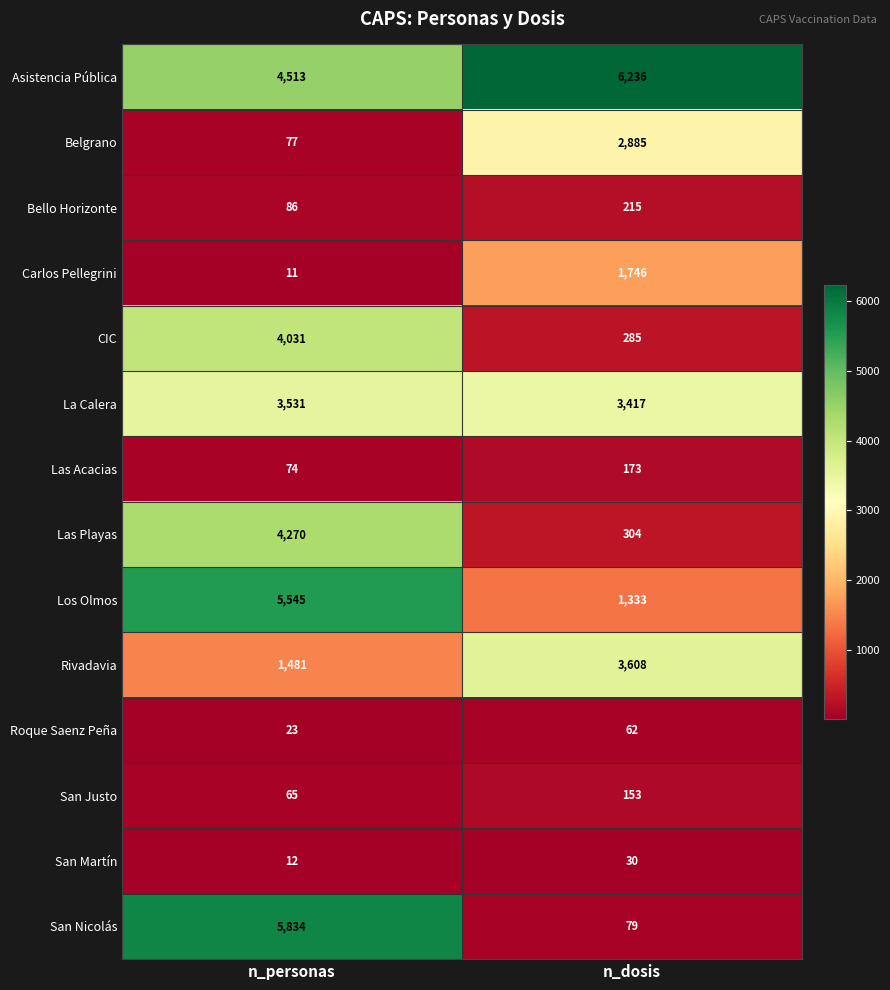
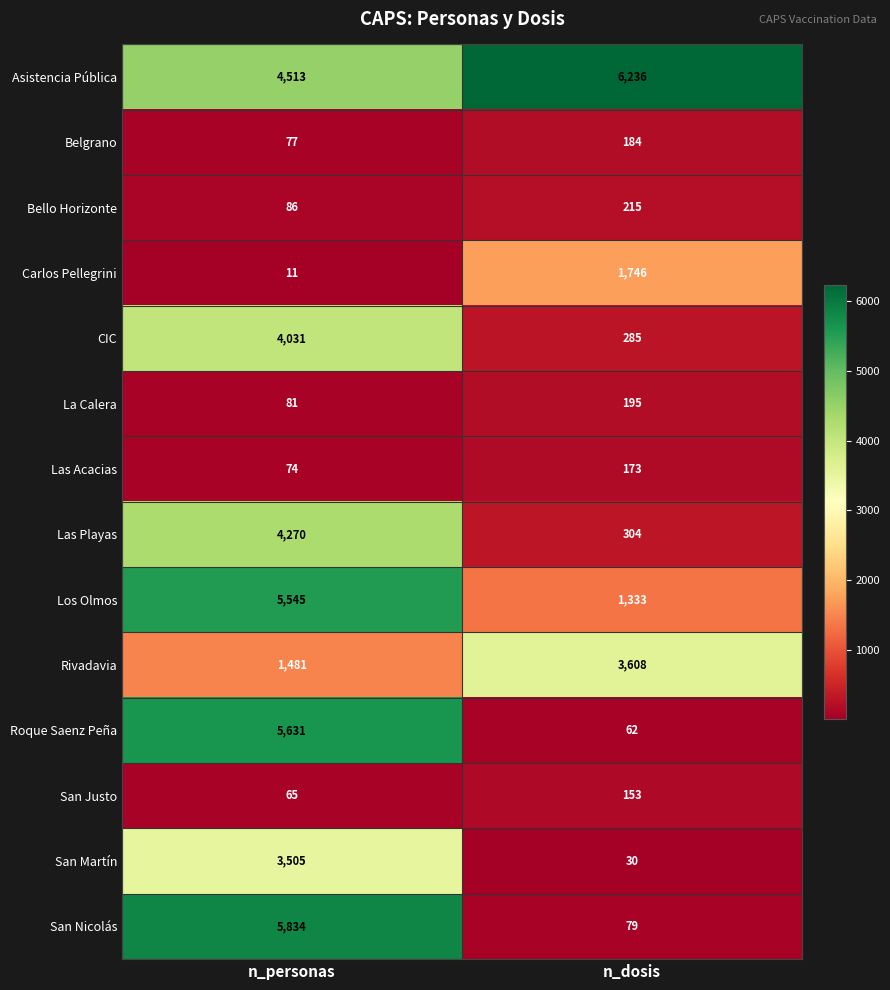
  {
    "Asistencia Pública": {
      "n_personas": "4,513",
      "n_dosis": "6,236"
    },
    "Belgrano": {
      "n_personas": "77",
-     "n_dosis": "2,885"
+     "n_dosis": "184"
    },
    "Bello Horizonte": {
      "n_personas": "86",
      "n_dosis": "215"
    },
    "Carlos Pellegrini": {
      "n_personas": "11",
      "n_dosis": "1,746"
    },
    "CIC": {
      "n_personas": "4,031",
      "n_dosis": "285"
    },
    "La Calera": {
-     "n_personas": "3,531",
-     "n_dosis": "3,417"
+     "n_personas": "81",
+     "n_dosis": "195"
    },
    "Las Acacias": {
      "n_personas": "74",
      "n_dosis": "173"
    },
    "Las Playas": {
      "n_personas": "4,270",
      "n_dosis": "304"
    },
    "Los Olmos": {
      "n_personas": "5,545",
      "n_dosis": "1,333"
    },
    "Rivadavia": {
      "n_personas": "1,481",
      "n_dosis": "3,608"
    },
    "Roque Saenz Peña": {
-     "n_personas": "23",
+     "n_personas": "5,631",
      "n_dosis": "62"
    },
    "San Justo": {
      "n_personas": "65",
      "n_dosis": "153"
    },
    "San Martín": {
-     "n_personas": "12",
+     "n_personas": "3,505",
      "n_dosis": "30"
    },
    "San Nicolás": {
      "n_personas": "5,834",
      "n_dosis": "79"
    }
  }
